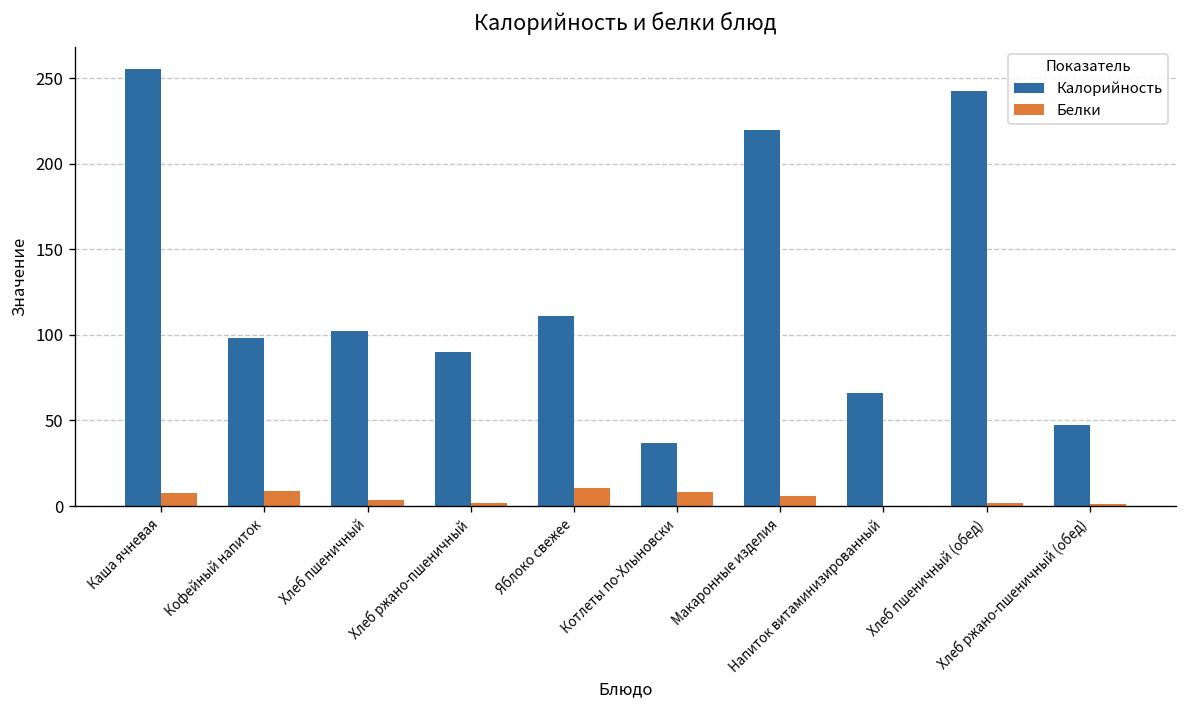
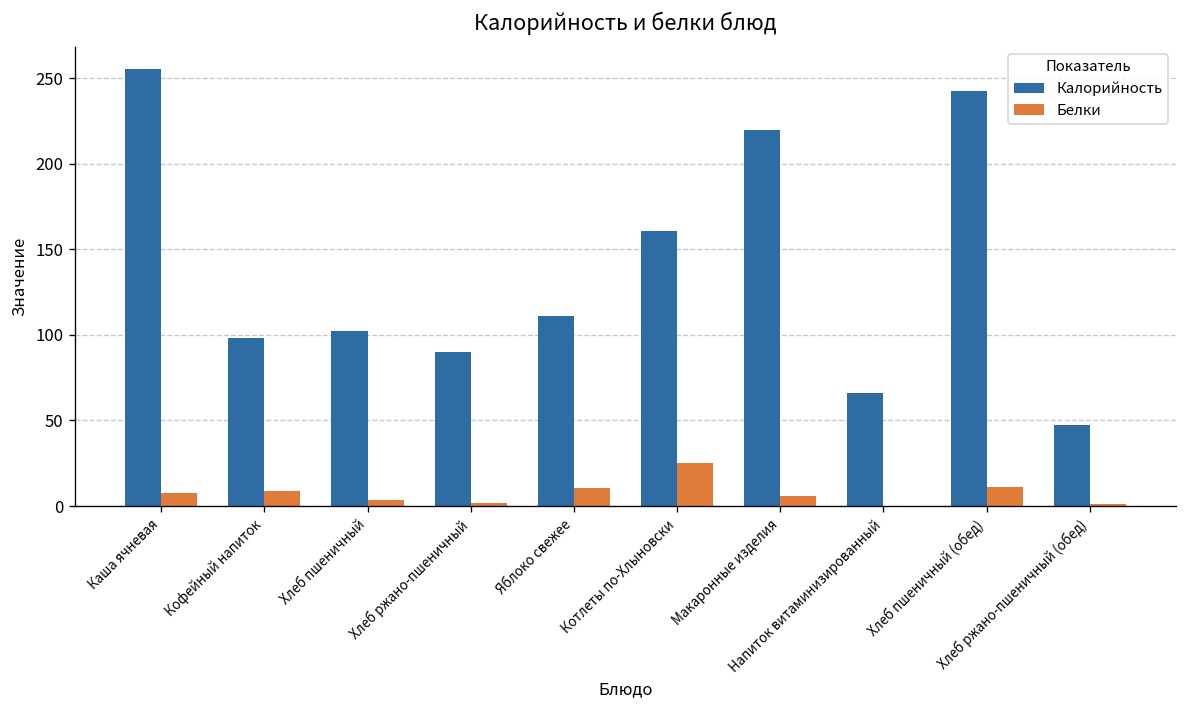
  {
    "Калорийность": {
      "Каша ячневая": 255,
      "Кофейный напиток": 98,
      "Хлеб пшеничный": 102,
      "Хлеб ржано-пшеничный": 90,
      "Яблоко свежее": 111,
-     "Котлеты по-Хлыновски": 37,
+     "Котлеты по-Хлыновски": 160,
      "Макаронные изделия": 220,
      "Напиток витаминизированный": 66,
      "Хлеб пшеничный (обед)": 243,
      "Хлеб ржано-пшеничный (обед)": 47
    },
    "Белки": {
      "Каша ячневая": 8,
      "Кофейный напиток": 9,
      "Хлеб пшеничный": 3,
      "Хлеб ржано-пшеничный": 2,
      "Яблоко свежее": 11,
-     "Котлеты по-Хлыновски": 8,
+     "Котлеты по-Хлыновски": 25,
      "Макаронные изделия": 6,
      "Напиток витаминизированный": 0,
-     "Хлеб пшеничный (обед)": 2
+     "Хлеб пшеничный (обед)": 11
    }
  }
